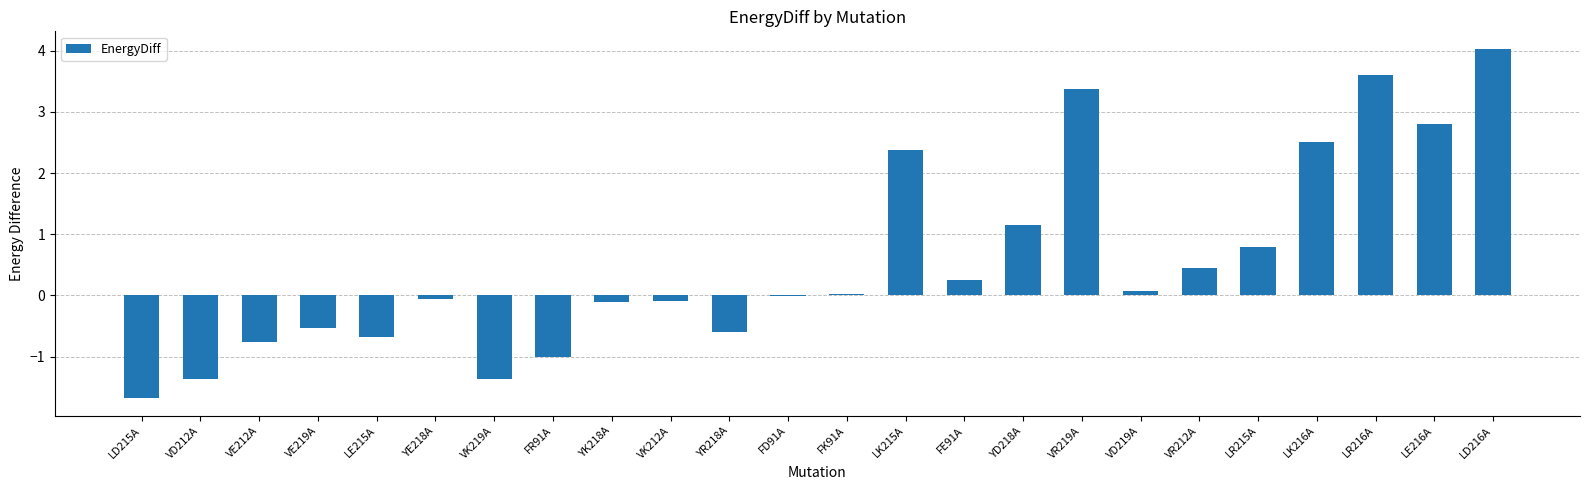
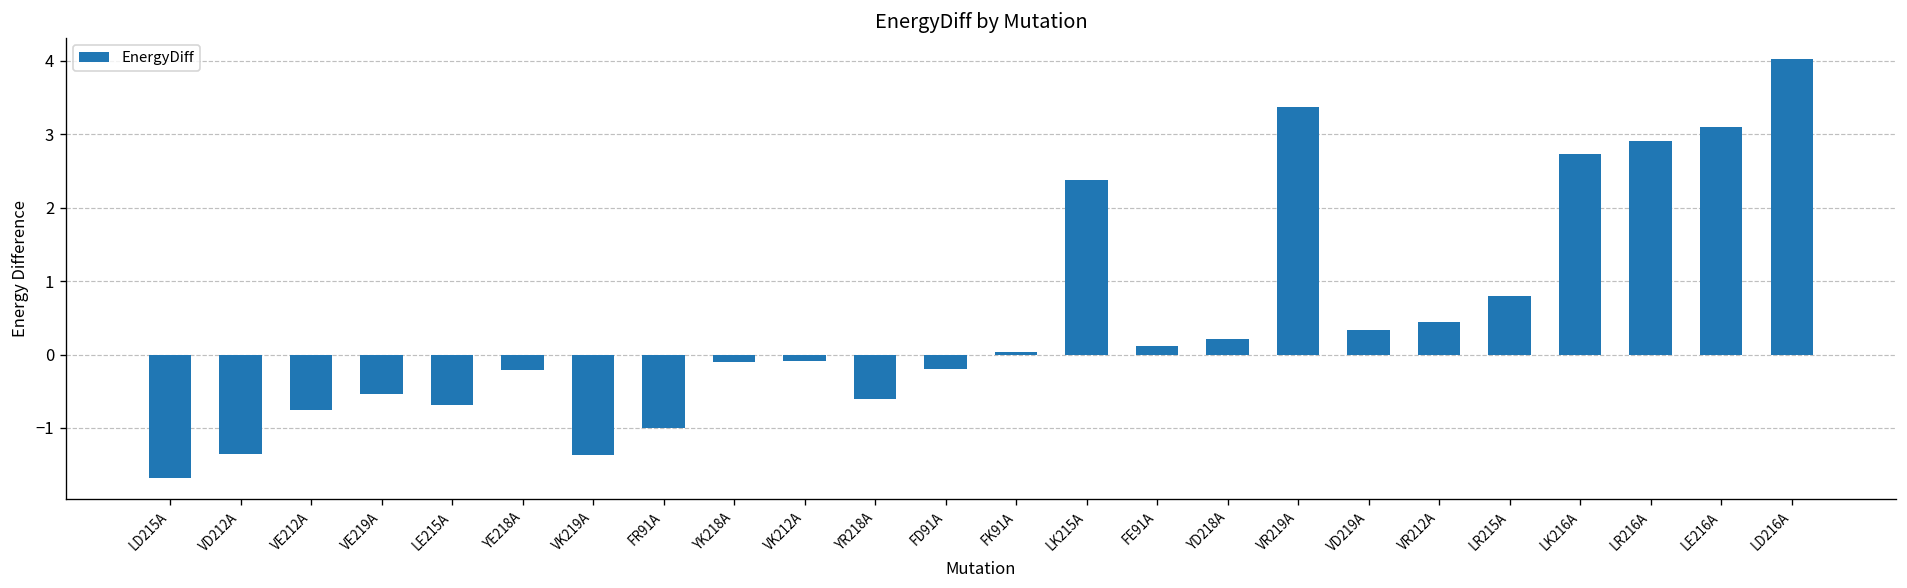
  {
    "LD215A": -1.7,
    "VD212A": -1.4,
    "VE212A": -0.8,
    "VE219A": -0.5,
    "LE215A": -0.7,
-   "YE218A": -0.1,
+   "YE218A": -0.2,
    "VK219A": -1.4,
    "FR91A": -1.0,
    "YK218A": -0.1,
    "VK212A": -0.1,
    "YR218A": -0.6,
-   "FD91A": 0.0,
+   "FD91A": -0.2,
    "LK215A": 2.4,
-   "FE91A": 0.2,
-   "YD218A": 1.2,
+   "FE91A": 0.1,
+   "YD218A": 0.2,
    "VR219A": 3.4,
-   "VD219A": 0.1,
+   "VD219A": 0.3,
    "VR212A": 0.4,
    "LR215A": 0.8,
-   "LK216A": 2.5,
-   "LR216A": 3.6,
-   "LE216A": 2.8,
+   "LK216A": 2.7,
+   "LR216A": 2.9,
+   "LE216A": 3.1,
    "LD216A": 4.0
  }
